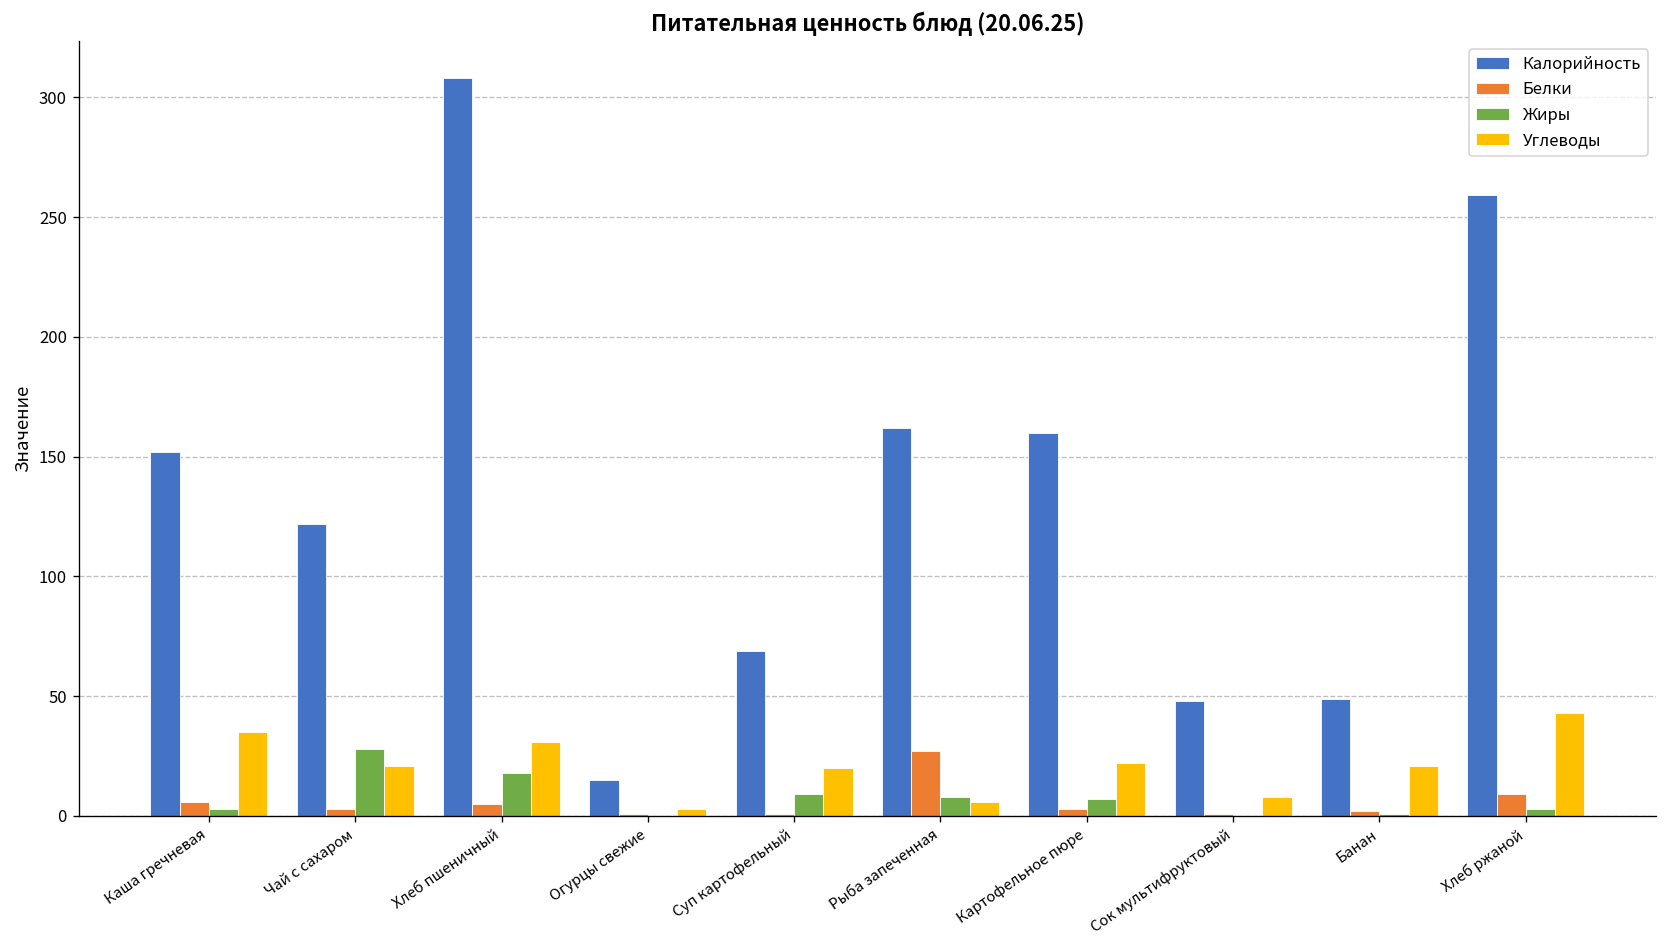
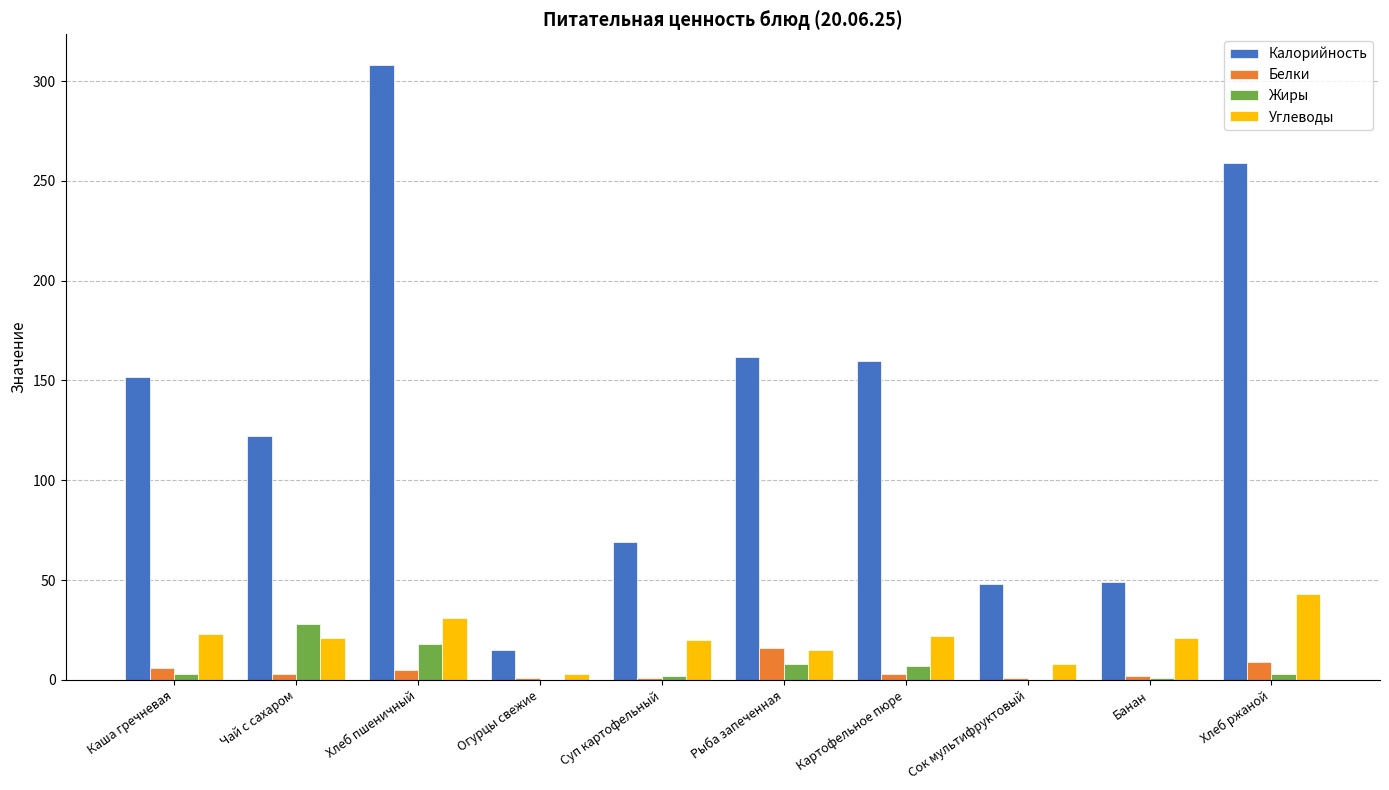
  {
    "Калорийность": {
      "Каша гречневая": 152,
      "Чай с сахаром": 122,
      "Хлеб пшеничный": 308,
      "Огурцы свежие": 15,
      "Суп картофельный": 69,
      "Рыба запеченная": 162,
      "Картофельное пюре": 160,
      "Сок мультифруктовый": 48,
      "Банан": 49,
      "Хлеб ржаной": 259
    },
    "Белки": {
      "Каша гречневая": 6,
      "Чай с сахаром": 3,
      "Хлеб пшеничный": 5,
-     "Рыба запеченная": 27,
+     "Рыба запеченная": 16,
      "Картофельное пюре": 3,
      "Банан": 2,
      "Хлеб ржаной": 9
    },
    "Жиры": {
      "Каша гречневая": 3,
      "Чай с сахаром": 28,
      "Хлеб пшеничный": 18,
      "Огурцы свежие": 0,
-     "Суп картофельный": 9,
+     "Суп картофельный": 2,
      "Рыба запеченная": 8,
      "Картофельное пюре": 7,
      "Сок мультифруктовый": 0,
      "Хлеб ржаной": 3
    },
    "Углеводы": {
-     "Каша гречневая": 35,
+     "Каша гречневая": 23,
      "Чай с сахаром": 21,
      "Хлеб пшеничный": 31,
      "Огурцы свежие": 3,
      "Суп картофельный": 20,
-     "Рыба запеченная": 6,
+     "Рыба запеченная": 15,
      "Картофельное пюре": 22,
      "Сок мультифруктовый": 8,
      "Банан": 21,
      "Хлеб ржаной": 43
    }
  }
